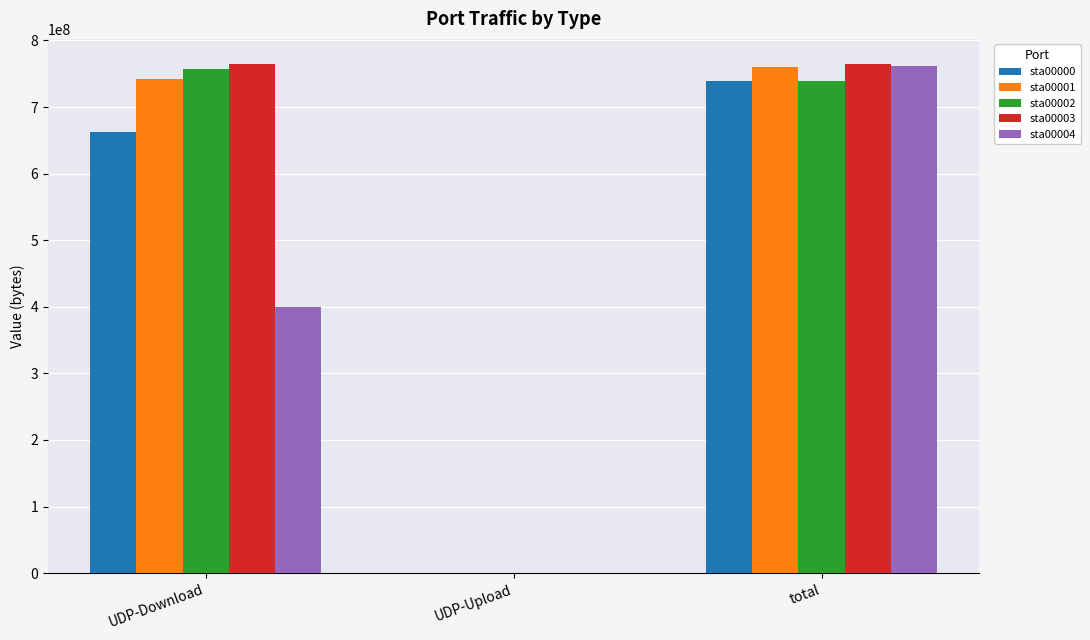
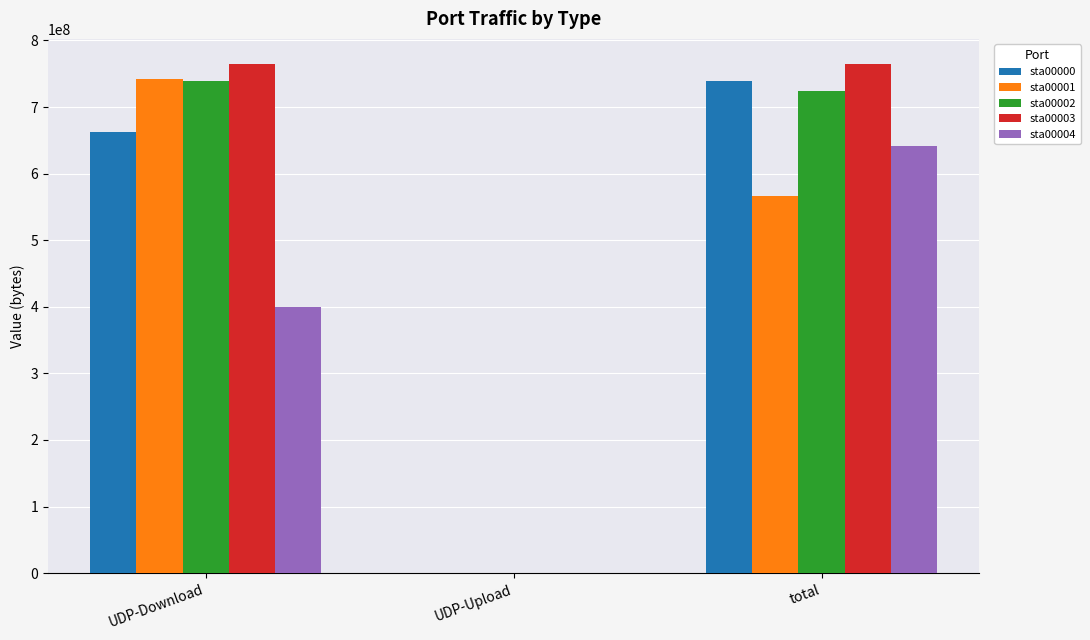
  {
    "sta00000": {
      "UDP-Download": 660000000,
      "UDP-Upload": 0,
      "total": 740000000
    },
    "sta00001": {
      "UDP-Download": 740000000,
      "UDP-Upload": 0,
-     "total": 760000000
+     "total": 570000000
    },
    "sta00002": {
-     "UDP-Download": 760000000,
+     "UDP-Download": 740000000,
      "UDP-Upload": 0,
-     "total": 740000000
+     "total": 720000000
    },
    "sta00003": {
      "UDP-Download": 760000000,
      "UDP-Upload": 0,
      "total": 760000000
    },
    "sta00004": {
      "UDP-Download": 400000000,
      "UDP-Upload": 0,
-     "total": 760000000
+     "total": 640000000
    }
  }
